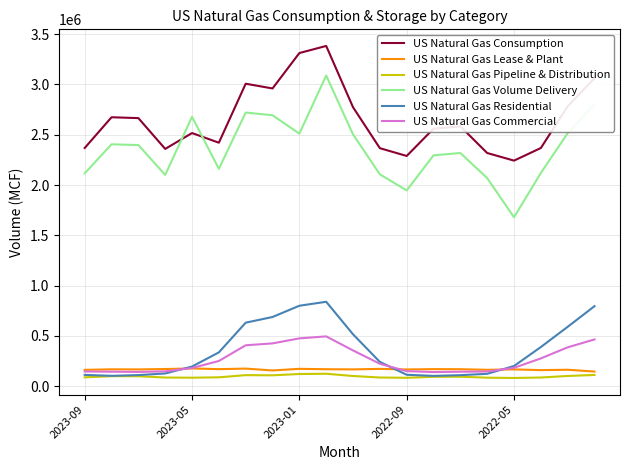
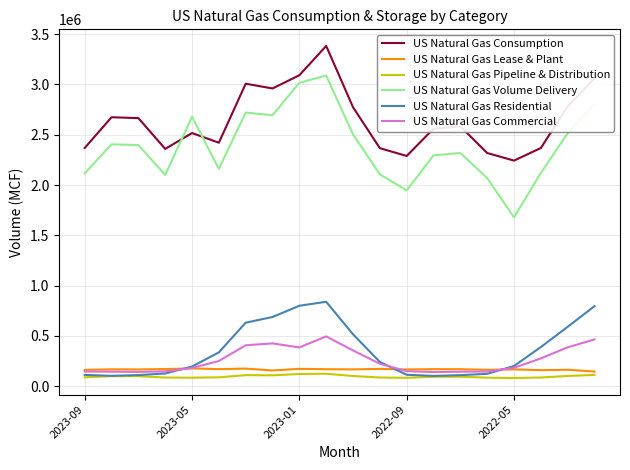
  {
    "US Natural Gas Consumption": {
      "2023-09": 2370000,
      "2023-05": 2520000,
-     "2023-01": 3310000,
+     "2023-01": 3090000,
      "2022-09": 2290000,
      "2022-05": 2240000
    },
    "US Natural Gas Lease & Plant": {
      "2023-01": 170000
    },
    "US Natural Gas Pipeline & Distribution": {
      "2023-05": 90000,
      "2023-01": 120000,
      "2022-09": 80000,
      "2022-05": 80000
    },
    "US Natural Gas Volume Delivery": {
      "2023-09": 2120000,
      "2023-05": 2680000,
-     "2023-01": 2510000,
+     "2023-01": 3020000,
      "2022-09": 1950000,
      "2022-05": 1680000
    },
    "US Natural Gas Residential": {
      "2023-01": 800000,
      "2022-09": 110000
    },
    "US Natural Gas Commercial": {
-     "2023-01": 480000
+     "2023-01": 390000
    }
  }
